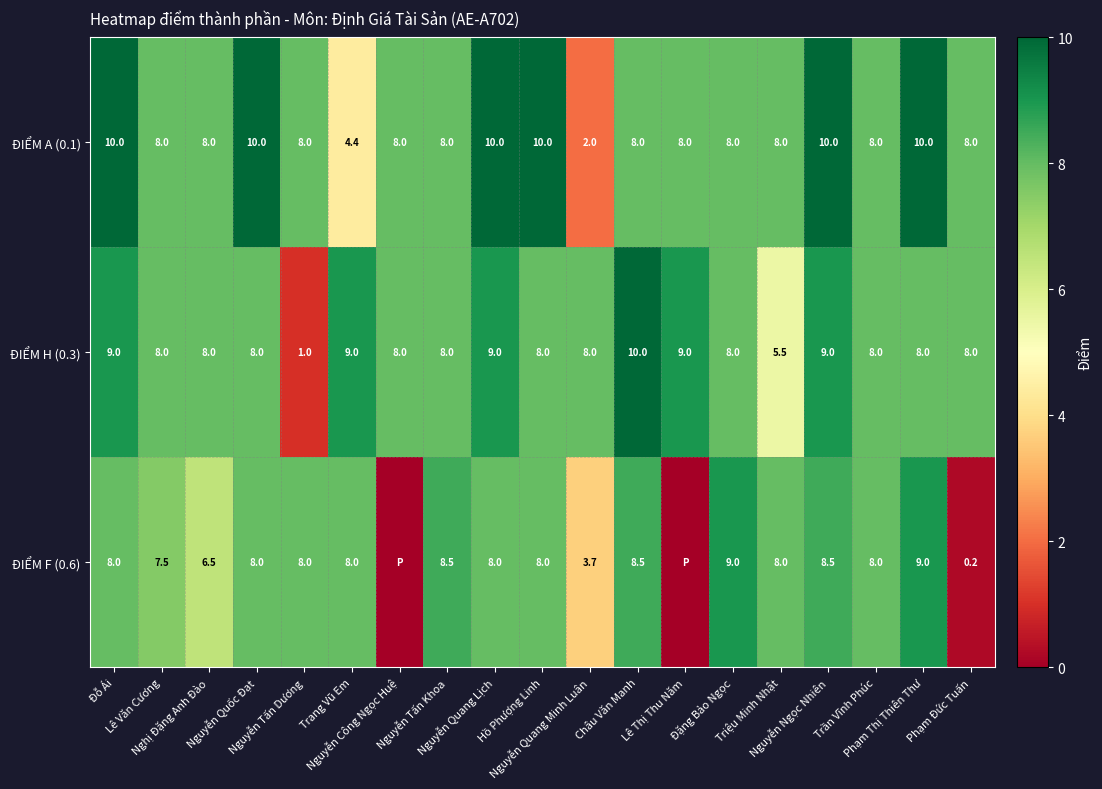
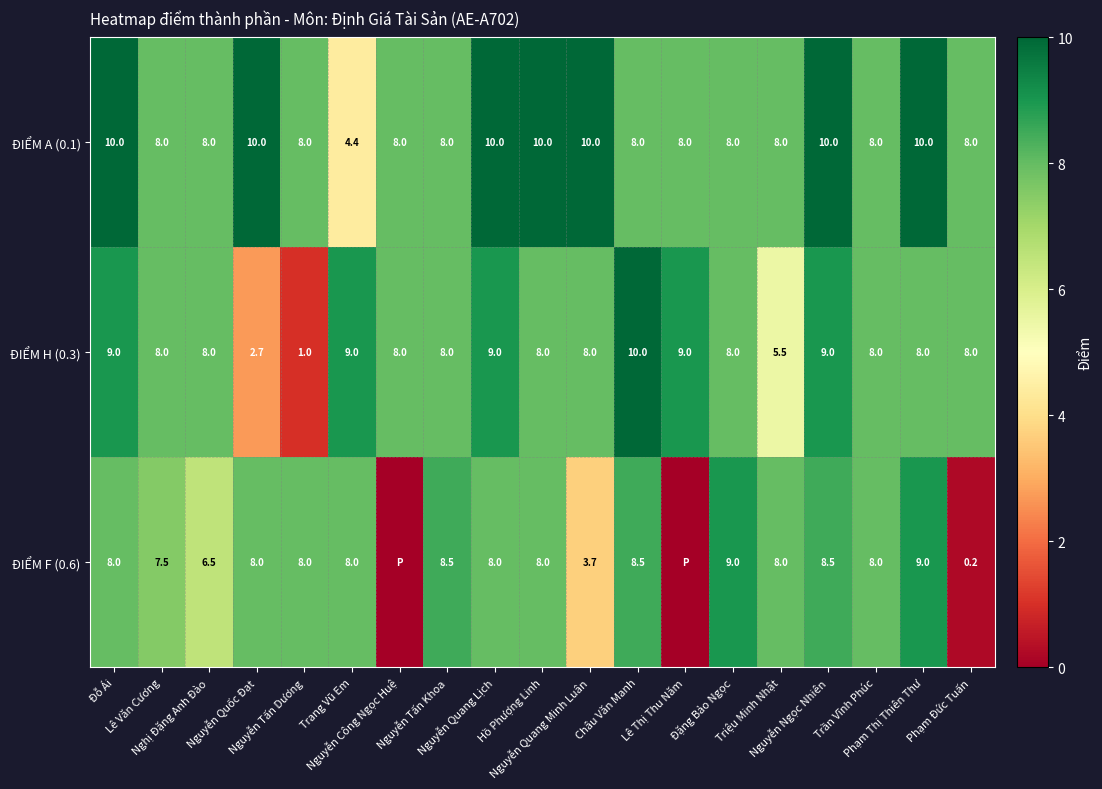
  {
    "ĐIỂM A (0.1)": {
      "Đỗ Ái": 10.0,
      "Lê Văn Cương": 8.0,
      "Nghị Đặng Anh Đào": 8.0,
      "Nguyễn Quốc Đạt": 10.0,
      "Nguyễn Tấn Dương": 8.0,
      "Trang Vũ Em": 4.4,
      "Nguyễn Công Ngọc Huệ": 8.0,
      "Nguyễn Tấn Khoa": 8.0,
      "Nguyễn Quang Lịch": 10.0,
      "Hồ Phượng Linh": 10.0,
-     "Nguyễn Quang Minh Luân": 2.0,
+     "Nguyễn Quang Minh Luân": 10.0,
      "Châu Văn Manh": 8.0,
      "Lê Thị Thu Năm": 8.0,
      "Đặng Bảo Ngọc": 8.0,
      "Triệu Minh Nhật": 8.0,
      "Nguyễn Ngọc Nhiên": 10.0,
      "Trần Vĩnh Phúc": 8.0,
      "Phạm Thị Thiên Thư": 10.0,
      "Phạm Đức Tuấn": 8.0
    },
    "ĐIỂM H (0.3)": {
      "Đỗ Ái": 9.0,
      "Lê Văn Cương": 8.0,
      "Nghị Đặng Anh Đào": 8.0,
-     "Nguyễn Quốc Đạt": 8.0,
+     "Nguyễn Quốc Đạt": 2.7,
      "Nguyễn Tấn Dương": 1.0,
      "Trang Vũ Em": 9.0,
      "Nguyễn Công Ngọc Huệ": 8.0,
      "Nguyễn Tấn Khoa": 8.0,
      "Nguyễn Quang Lịch": 9.0,
      "Hồ Phượng Linh": 8.0,
      "Nguyễn Quang Minh Luân": 8.0,
      "Châu Văn Manh": 10.0,
      "Lê Thị Thu Năm": 9.0,
      "Đặng Bảo Ngọc": 8.0,
      "Triệu Minh Nhật": 5.5,
      "Nguyễn Ngọc Nhiên": 9.0,
      "Trần Vĩnh Phúc": 8.0,
      "Phạm Thị Thiên Thư": 8.0,
      "Phạm Đức Tuấn": 8.0
    },
    "ĐIỂM F (0.6)": {
      "Đỗ Ái": 8.0,
      "Lê Văn Cương": 7.5,
      "Nghị Đặng Anh Đào": 6.5,
      "Nguyễn Quốc Đạt": 8.0,
      "Nguyễn Tấn Dương": 8.0,
      "Trang Vũ Em": 8.0,
      "Nguyễn Tấn Khoa": 8.5,
      "Nguyễn Quang Lịch": 8.0,
      "Hồ Phượng Linh": 8.0,
      "Nguyễn Quang Minh Luân": 3.7,
      "Châu Văn Manh": 8.5,
      "Đặng Bảo Ngọc": 9.0,
      "Triệu Minh Nhật": 8.0,
      "Nguyễn Ngọc Nhiên": 8.5,
      "Trần Vĩnh Phúc": 8.0,
      "Phạm Thị Thiên Thư": 9.0,
      "Phạm Đức Tuấn": 0.2
    }
  }
